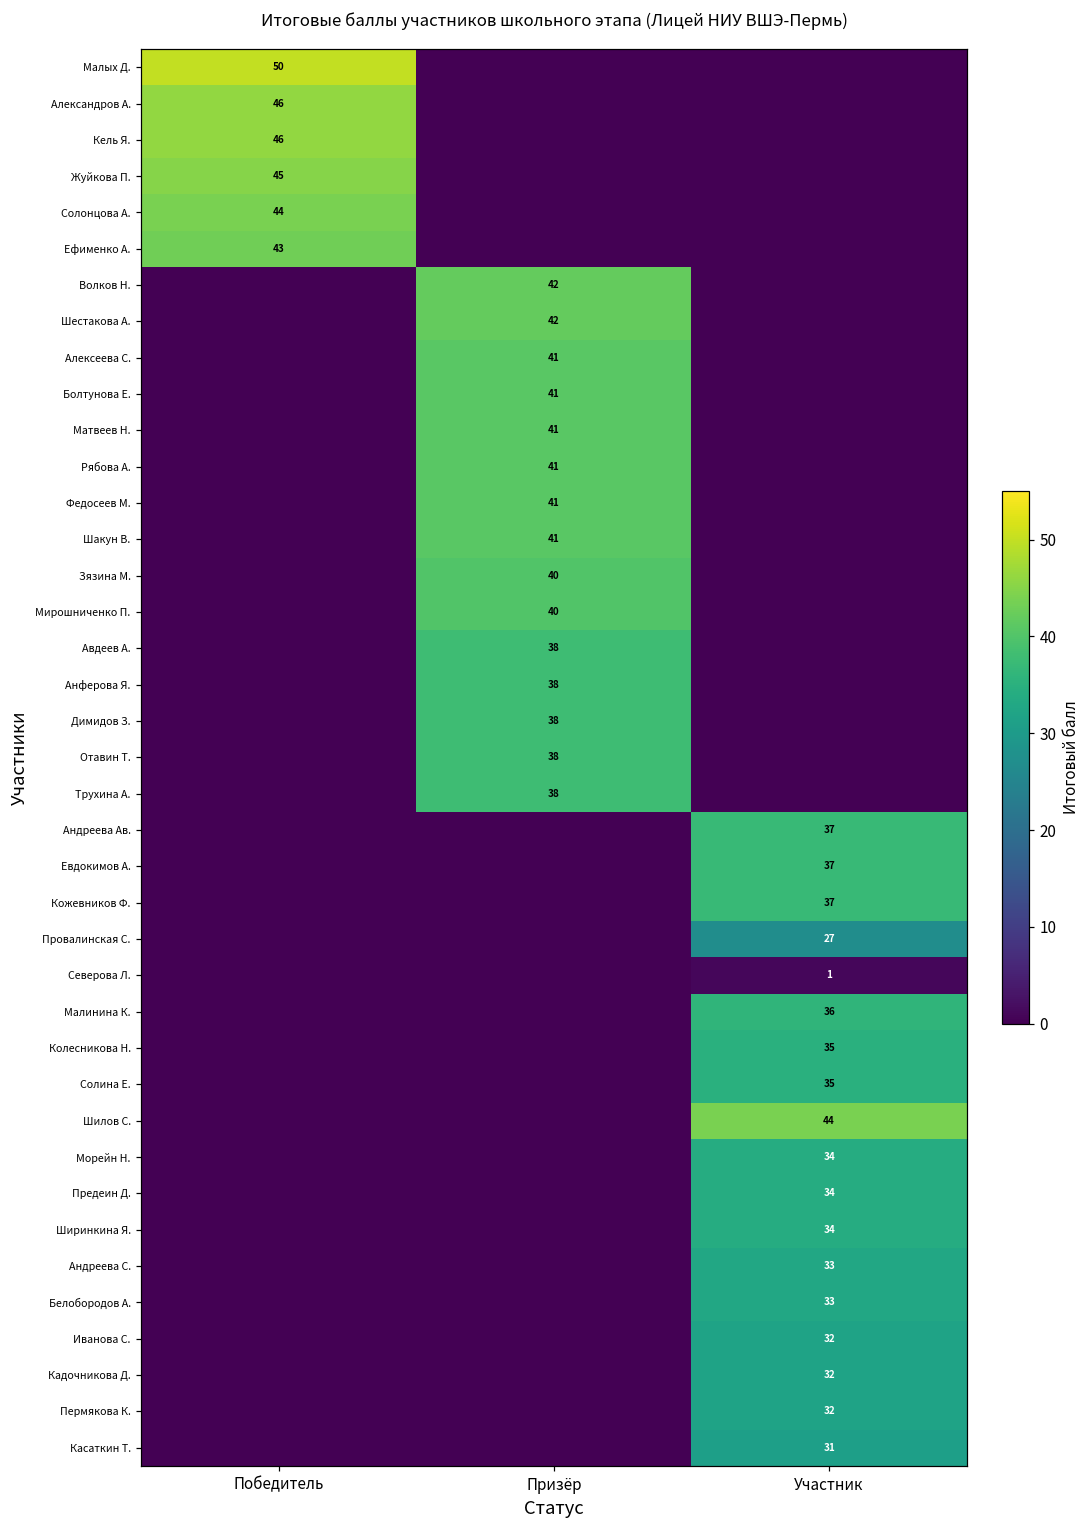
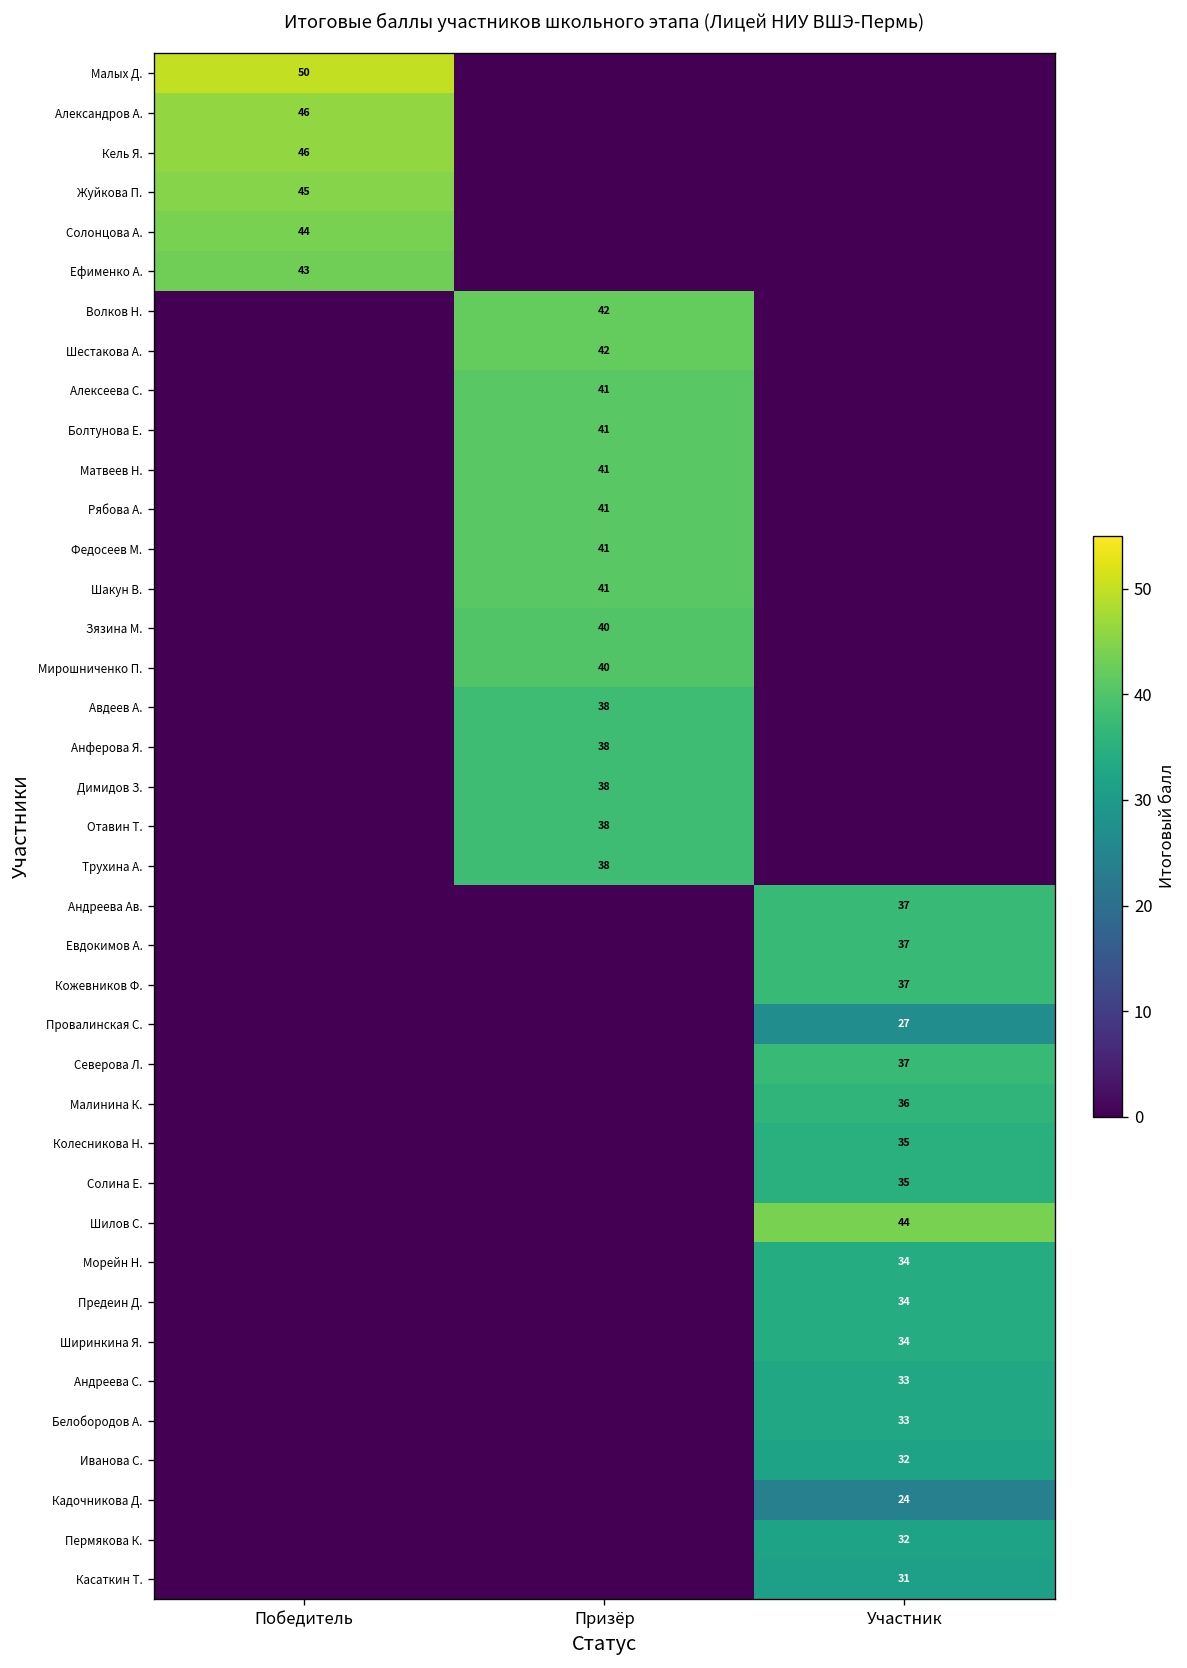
  {
    "Малых Д.": {
      "Победитель": 50
    },
    "Александров А.": {
      "Победитель": 46
    },
    "Кель Я.": {
      "Победитель": 46
    },
    "Жуйкова П.": {
      "Победитель": 45
    },
    "Солонцова А.": {
      "Победитель": 44
    },
    "Ефименко А.": {
      "Победитель": 43
    },
    "Волков Н.": {
      "Призёр": 42
    },
    "Шестакова А.": {
      "Призёр": 42
    },
    "Алексеева С.": {
      "Призёр": 41
    },
    "Болтунова Е.": {
      "Призёр": 41
    },
    "Матвеев Н.": {
      "Призёр": 41
    },
    "Рябова А.": {
      "Призёр": 41
    },
    "Федосеев М.": {
      "Призёр": 41
    },
    "Шакун В.": {
      "Призёр": 41
    },
    "Зязина М.": {
      "Призёр": 40
    },
    "Мирошниченко П.": {
      "Призёр": 40
    },
    "Авдеев А.": {
      "Призёр": 38
    },
    "Анферова Я.": {
      "Призёр": 38
    },
    "Димидов З.": {
      "Призёр": 38
    },
    "Отавин Т.": {
      "Призёр": 38
    },
    "Трухина А.": {
      "Призёр": 38
    },
    "Андреева Ав.": {
      "Участник": 37
    },
    "Евдокимов А.": {
      "Участник": 37
    },
    "Кожевников Ф.": {
      "Участник": 37
    },
    "Провалинская С.": {
      "Участник": 27
    },
    "Северова Л.": {
-     "Участник": 1
+     "Участник": 37
    },
    "Малинина К.": {
      "Участник": 36
    },
    "Колесникова Н.": {
      "Участник": 35
    },
    "Солина Е.": {
      "Участник": 35
    },
    "Шилов С.": {
      "Участник": 44
    },
    "Морейн Н.": {
      "Участник": 34
    },
    "Предеин Д.": {
      "Участник": 34
    },
    "Ширинкина Я.": {
      "Участник": 34
    },
    "Андреева С.": {
      "Участник": 33
    },
    "Белобородов А.": {
      "Участник": 33
    },
    "Иванова С.": {
      "Участник": 32
    },
    "Кадочникова Д.": {
-     "Участник": 32
+     "Участник": 24
    },
    "Пермякова К.": {
      "Участник": 32
    },
    "Касаткин Т.": {
      "Участник": 31
    }
  }
